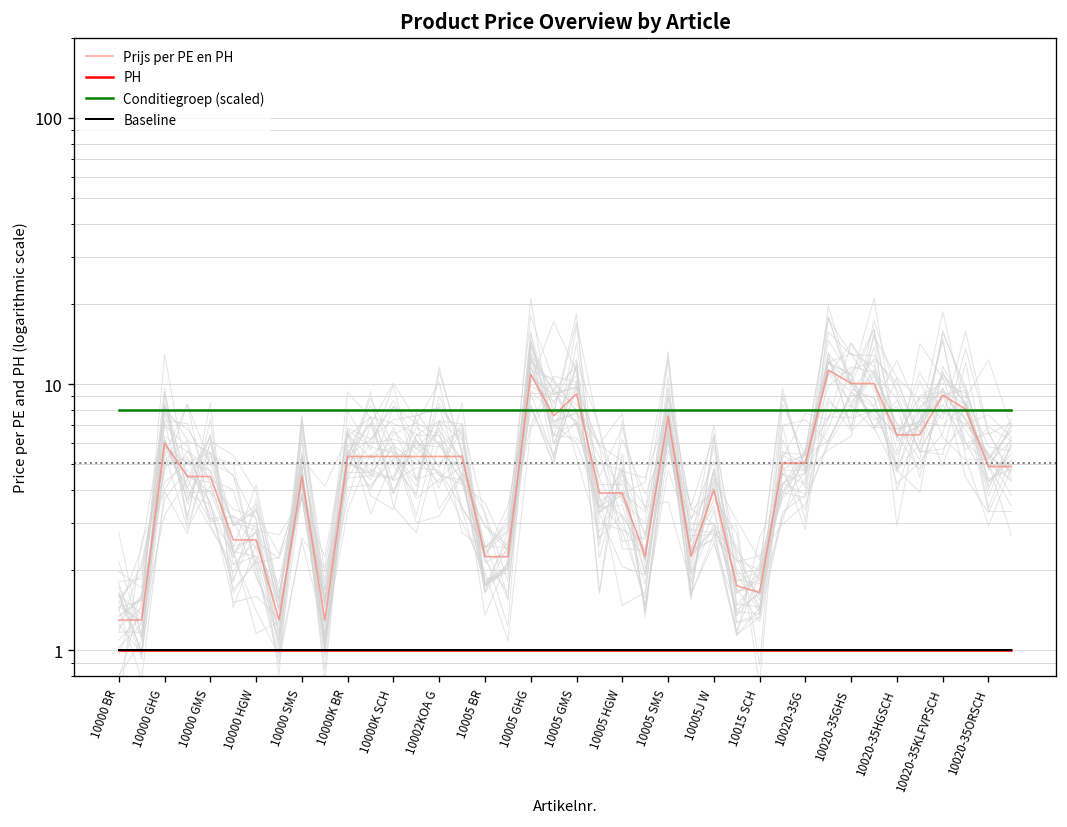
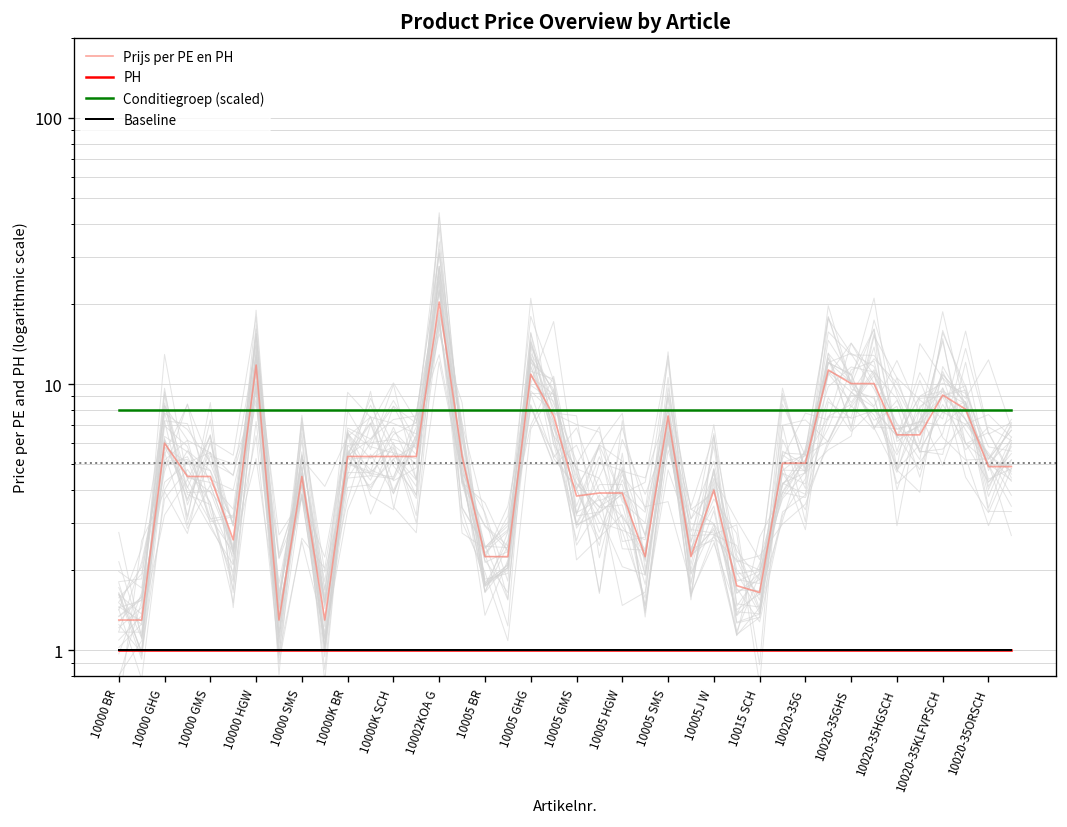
  {
    "Prijs per PE en PH": {
      "10000 GMS": 4.5,
-     "10000 HGW": 2.6,
-     "10002KOA G": 5.4,
-     "10005 GMS": 9.2
+     "10000 HGW": 12,
+     "10002KOA G": 20,
+     "10005 GMS": 3.8
    },
    "Baseline": {
      "10000 GHG": 1.0,
      "10000 GMS": 1.0,
      "10000 HGW": 1.0,
      "10000 SMS": 1.0,
      "10000K BR": 1.0,
      "10000K SCH": 1.0,
      "10002KOA G": 1.0,
      "10005 BR": 1.0,
      "10005 GHG": 1.0,
      "10005 GMS": 1.0,
      "10005 HGW": 1.0,
      "10005 SMS": 1.0,
      "10005J W": 1.0,
      "10015 SCH": 1.0,
      "10020-35G": 1.0,
      "10020-35GHS": 1.0,
      "10020-35HGSCH": 1.0,
      "10020-35KLFVPSCH": 1.0,
      "10020-35ORSCH": 1.0
    },
    "Conditiegroep (scaled)": {
      "10000 BR": 8.0,
      "10000 GMS": 8.0,
      "10000 HGW": 8.0,
      "10000 SMS": 8.0,
      "10000K SCH": 8.0,
      "10005 BR": 8.0,
      "10005 HGW": 8.0,
      "10005J W": 8.0,
      "10015 SCH": 8.0,
      "10020-35G": 8.0,
      "10020-35HGSCH": 8.0,
      "10020-35ORSCH": 8.0
    }
  }
